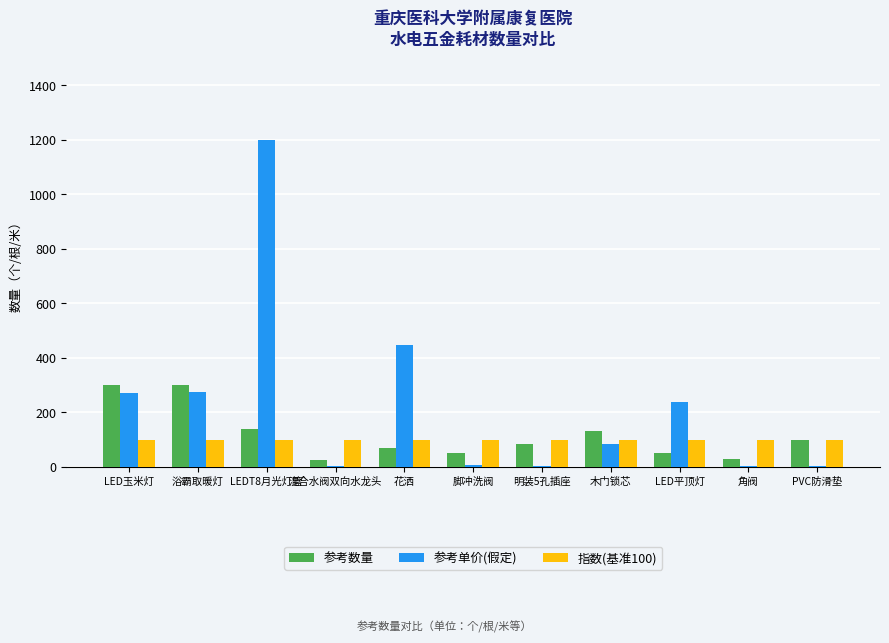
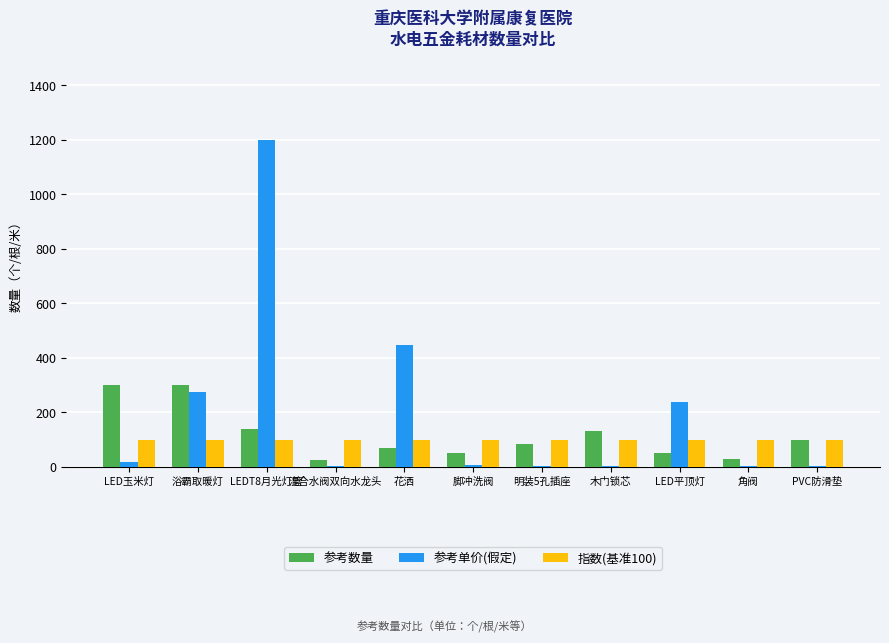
  {
    "参考单价(假定)": {
-     "LED玉米灯": 270,
+     "LED玉米灯": 20,
      "浴霸取暖灯": 280,
      "花洒": 450,
-     "木门锁芯": 80,
+     "木门锁芯": 0,
      "LED平顶灯": 240
    }
  }
